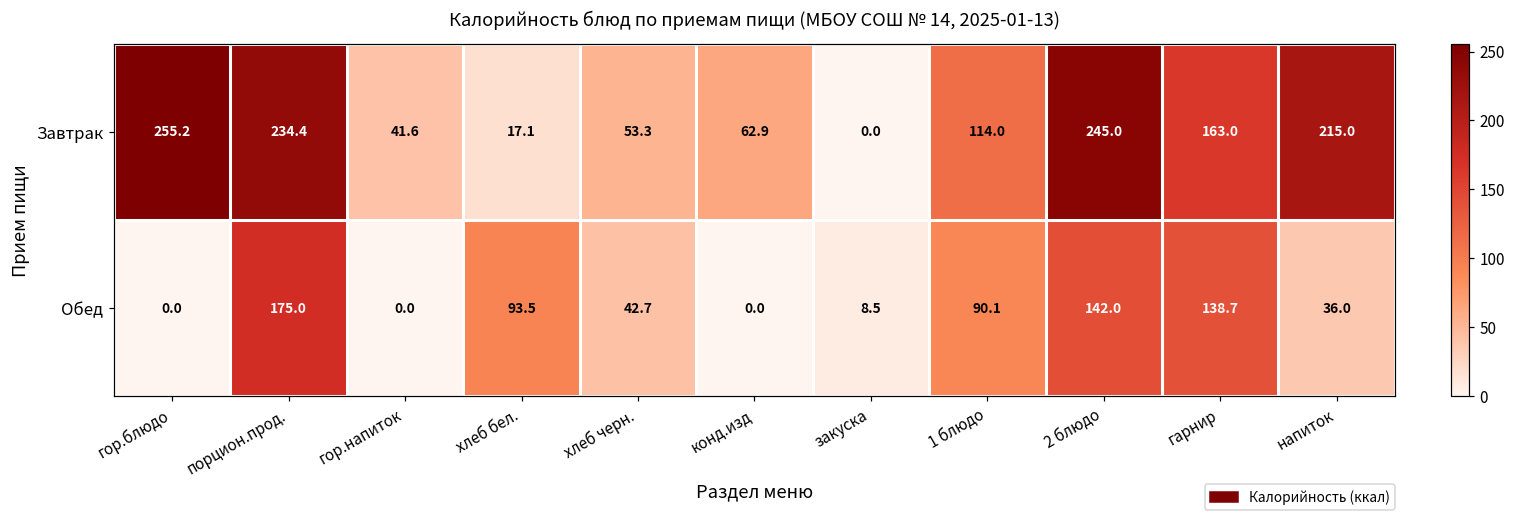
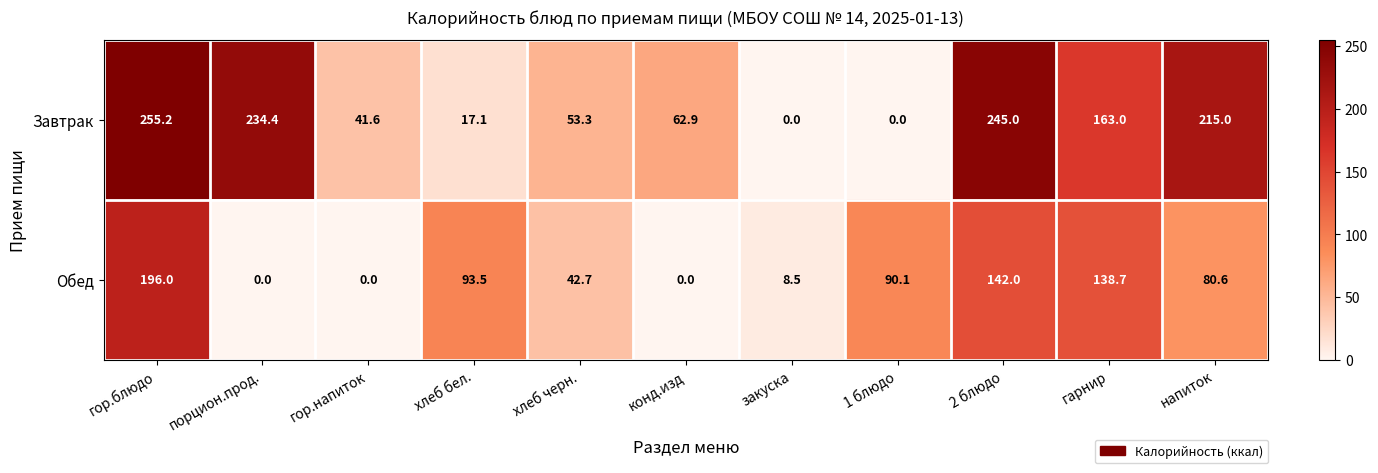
  {
    "Завтрак": {
      "гор.блюдо": 255.2,
      "порцион.прод.": 234.4,
      "гор.напиток": 41.6,
      "хлеб бел.": 17.1,
      "хлеб черн.": 53.3,
      "конд.изд": 62.9,
      "закуска": 0.0,
-     "1 блюдо": 114.0,
+     "1 блюдо": 0.0,
      "2 блюдо": 245.0,
      "гарнир": 163.0,
      "напиток": 215.0
    },
    "Обед": {
-     "гор.блюдо": 0.0,
-     "порцион.прод.": 175.0,
+     "гор.блюдо": 196.0,
+     "порцион.прод.": 0.0,
      "гор.напиток": 0.0,
      "хлеб бел.": 93.5,
      "хлеб черн.": 42.7,
      "конд.изд": 0.0,
      "закуска": 8.5,
      "1 блюдо": 90.1,
      "2 блюдо": 142.0,
      "гарнир": 138.7,
-     "напиток": 36.0
+     "напиток": 80.6
    }
  }
